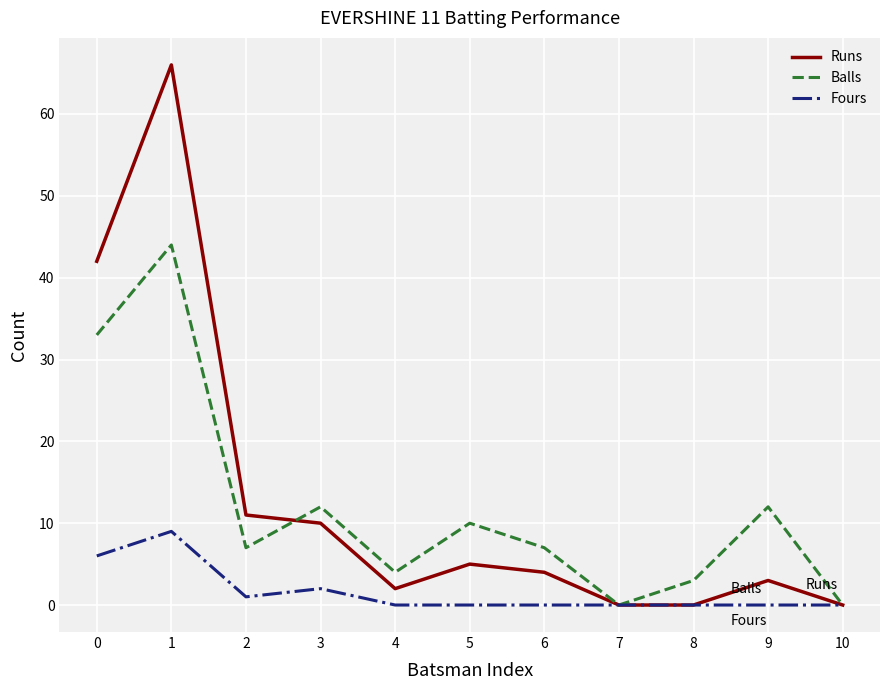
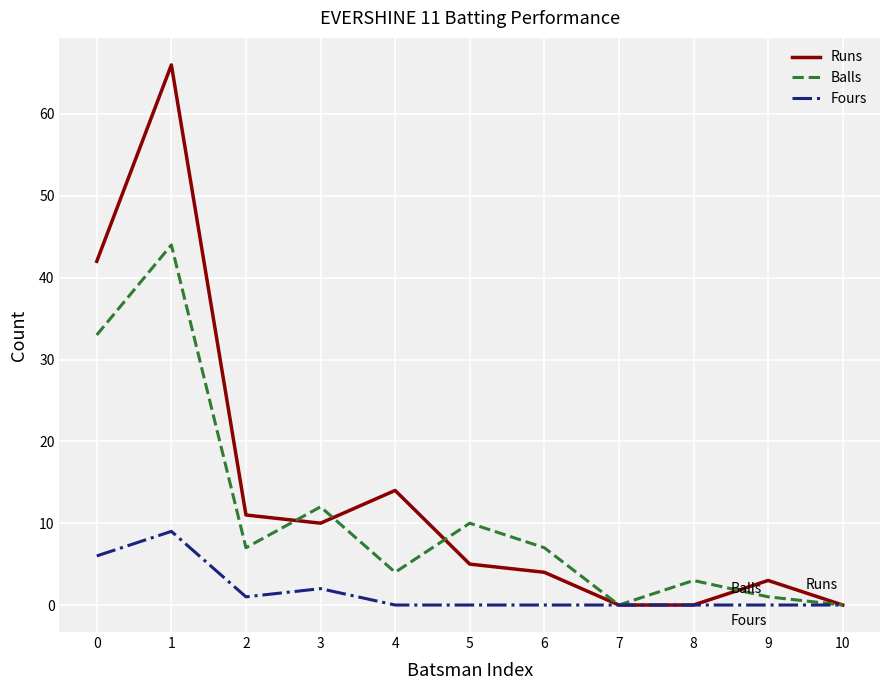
  {
    "Runs": {
      "0": 42,
      "1": 66,
      "2": 11,
      "3": 10,
-     "4": 2,
+     "4": 14,
      "5": 5,
      "6": 4,
      "9": 3
    },
    "Balls": {
      "0": 33,
      "1": 44,
      "2": 7,
      "3": 12,
      "4": 4,
      "5": 10,
      "6": 7,
      "8": 3,
-     "9": 12
+     "9": 1
    },
    "Fours": {
      "0": 6,
      "1": 9,
      "2": 1,
      "3": 2,
      "4": 0,
      "5": 0,
      "6": 0,
      "9": 0
    }
  }
